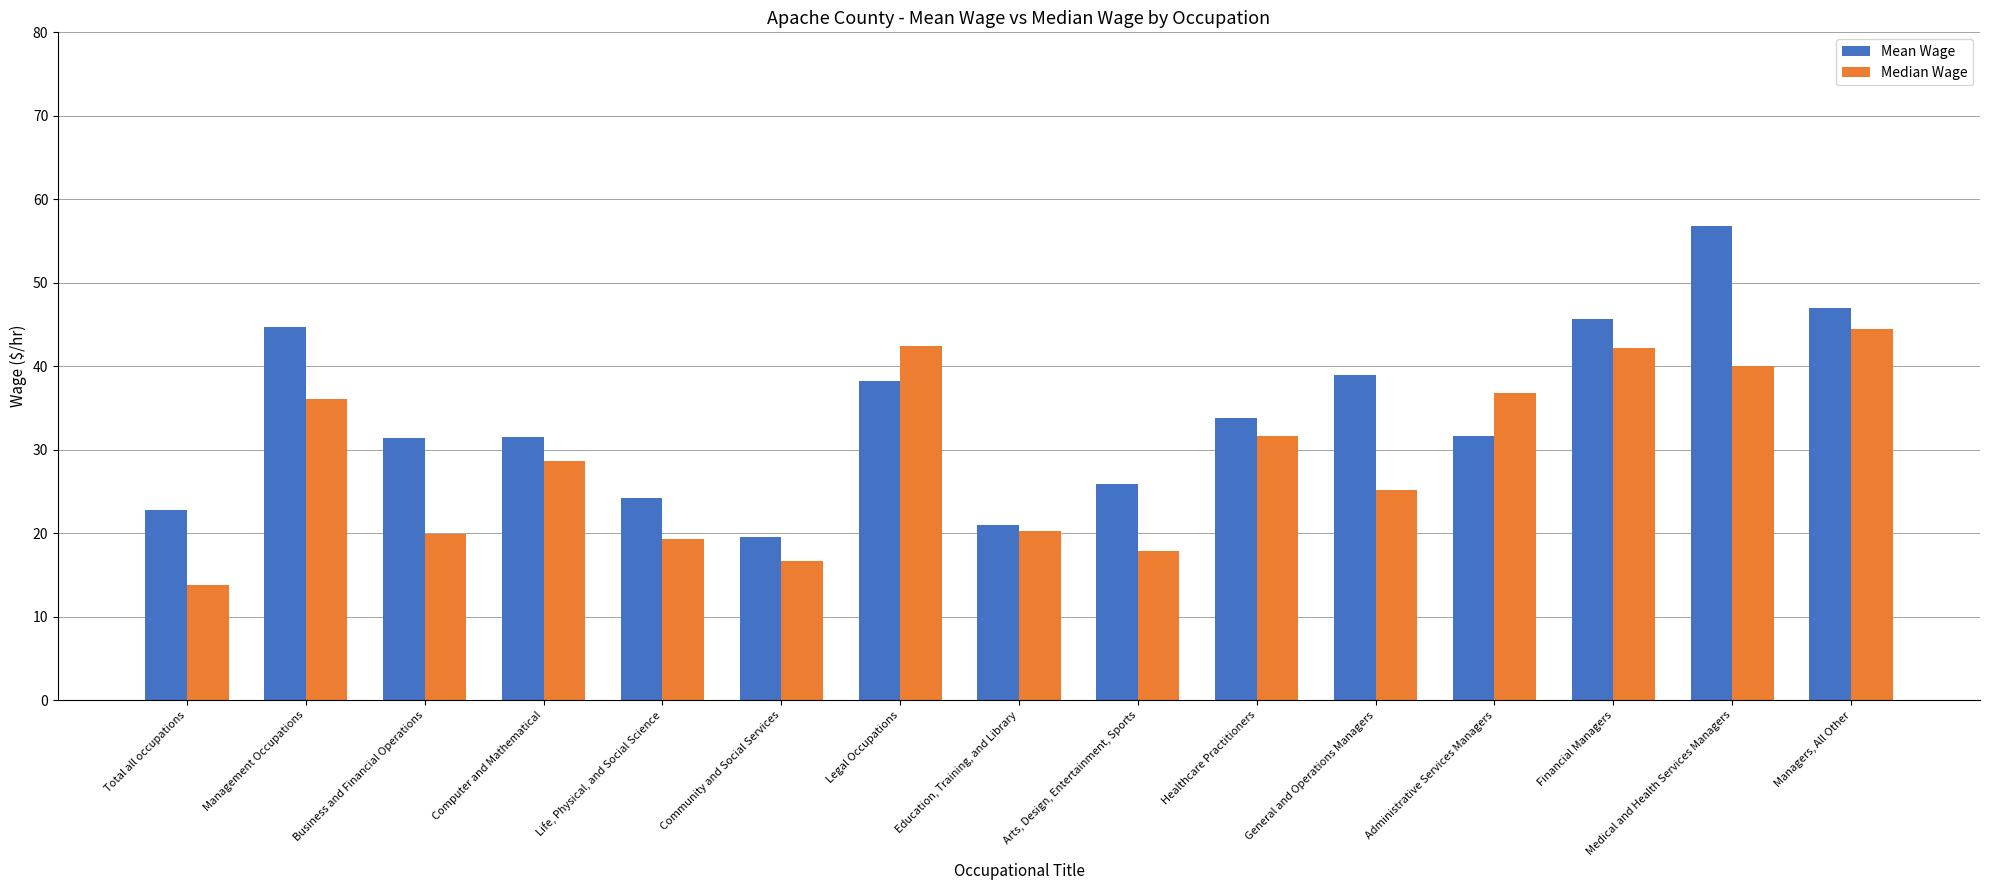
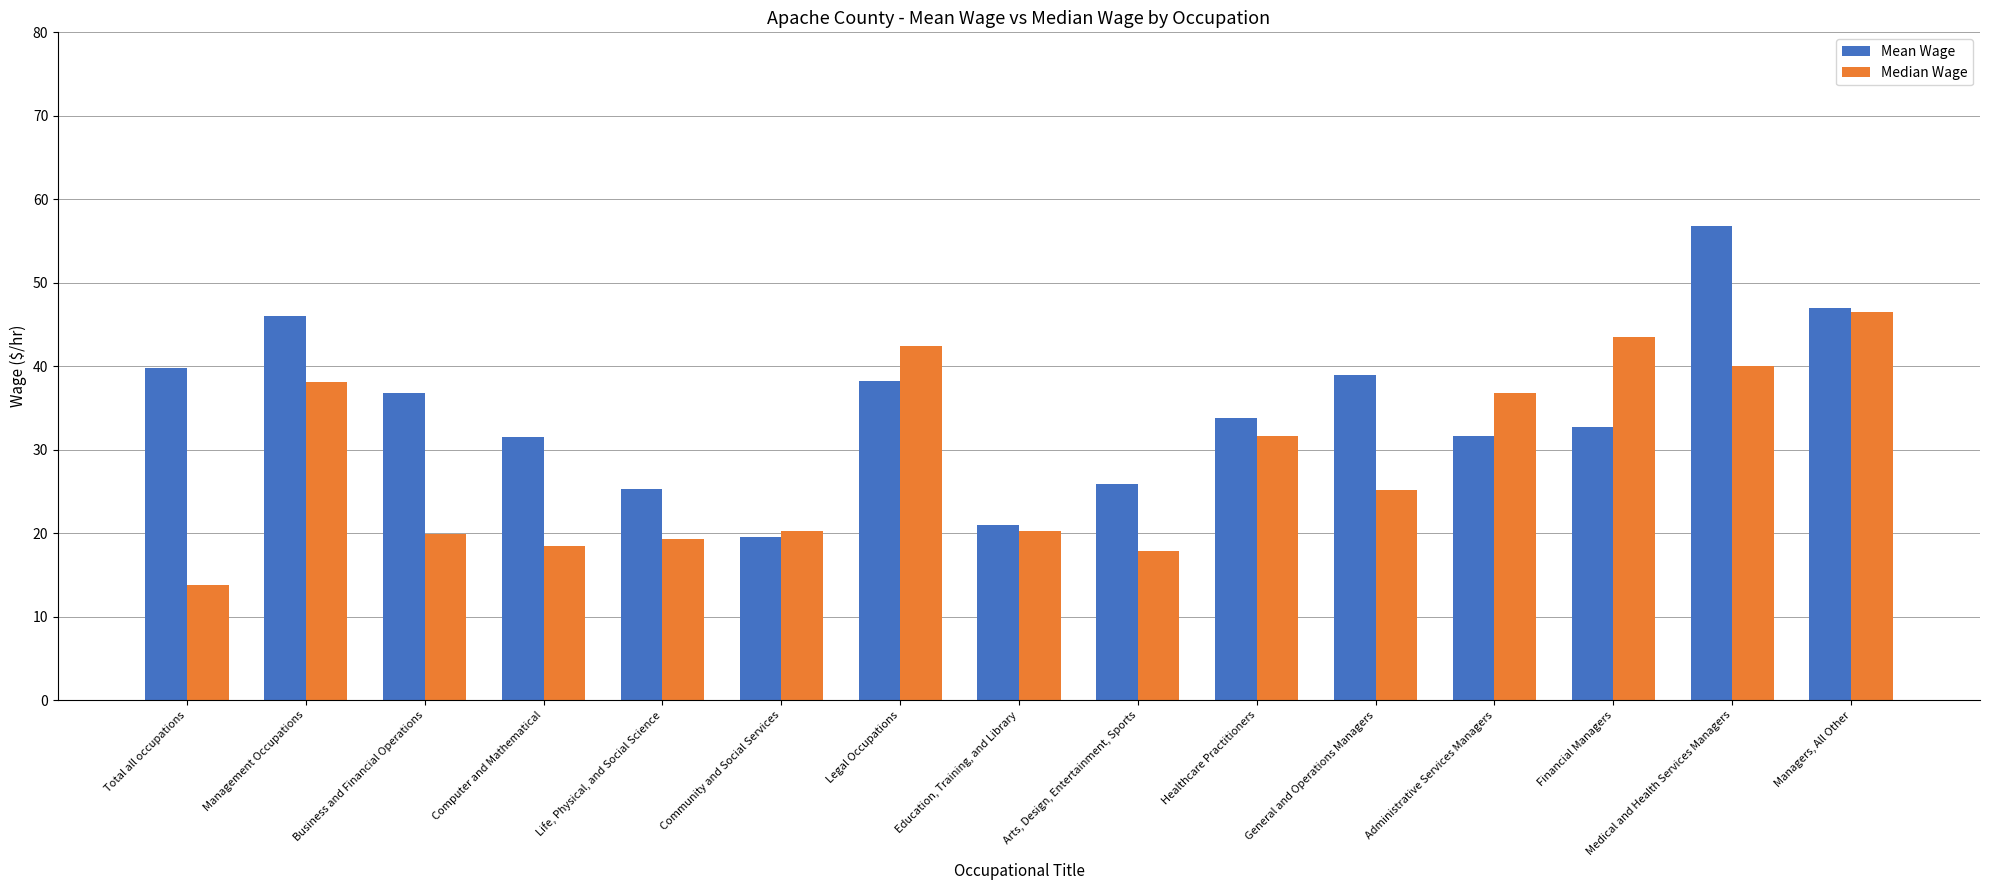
  {
    "Mean Wage": {
-     "Total all occupations": 23,
-     "Management Occupations": 45,
-     "Business and Financial Operations": 31,
+     "Total all occupations": 40,
+     "Management Occupations": 46,
+     "Business and Financial Operations": 37,
      "Computer and Mathematical": 32,
-     "Life, Physical, and Social Science": 24,
+     "Life, Physical, and Social Science": 25,
      "Community and Social Services": 20,
      "Legal Occupations": 38,
      "Education, Training, and Library": 21,
      "Arts, Design, Entertainment, Sports": 26,
      "Healthcare Practitioners": 34,
      "General and Operations Managers": 39,
      "Administrative Services Managers": 32,
-     "Financial Managers": 46,
+     "Financial Managers": 33,
      "Medical and Health Services Managers": 57,
      "Managers, All Other": 47
    },
    "Median Wage": {
      "Total all occupations": 14,
-     "Management Occupations": 36,
+     "Management Occupations": 38,
      "Business and Financial Operations": 20,
-     "Computer and Mathematical": 29,
+     "Computer and Mathematical": 19,
      "Life, Physical, and Social Science": 19,
-     "Community and Social Services": 17,
+     "Community and Social Services": 20,
      "Legal Occupations": 42,
      "Education, Training, and Library": 20,
      "Arts, Design, Entertainment, Sports": 18,
      "Healthcare Practitioners": 32,
      "General and Operations Managers": 25,
      "Administrative Services Managers": 37,
-     "Financial Managers": 42,
+     "Financial Managers": 44,
      "Medical and Health Services Managers": 40,
-     "Managers, All Other": 44
+     "Managers, All Other": 47
    }
  }
